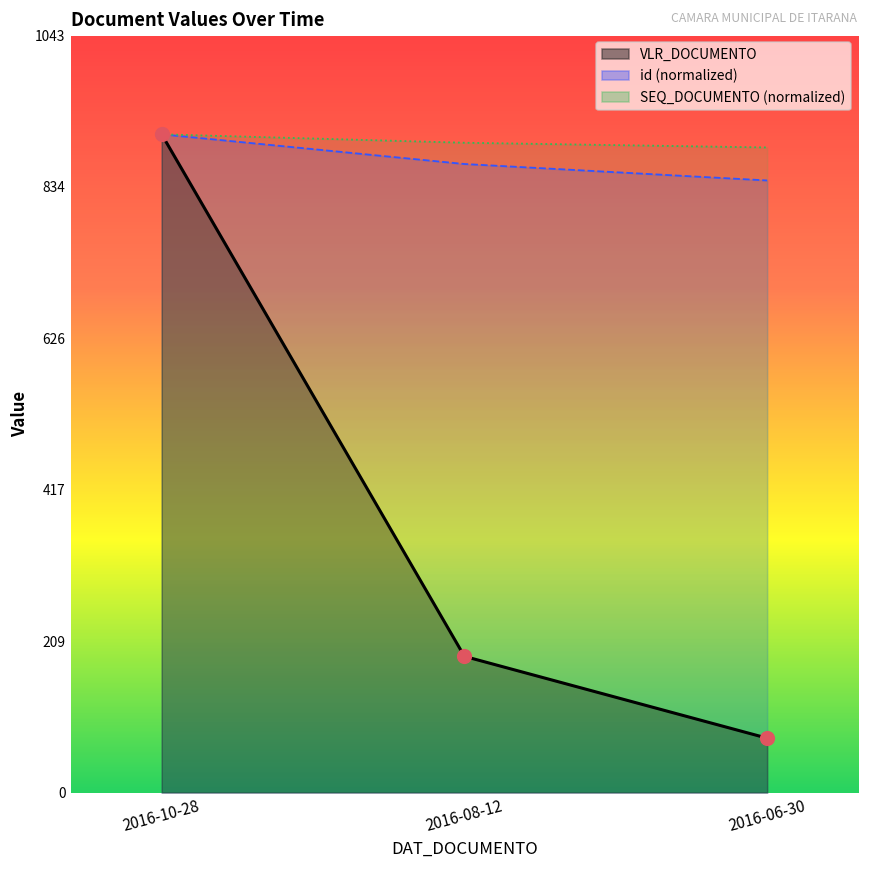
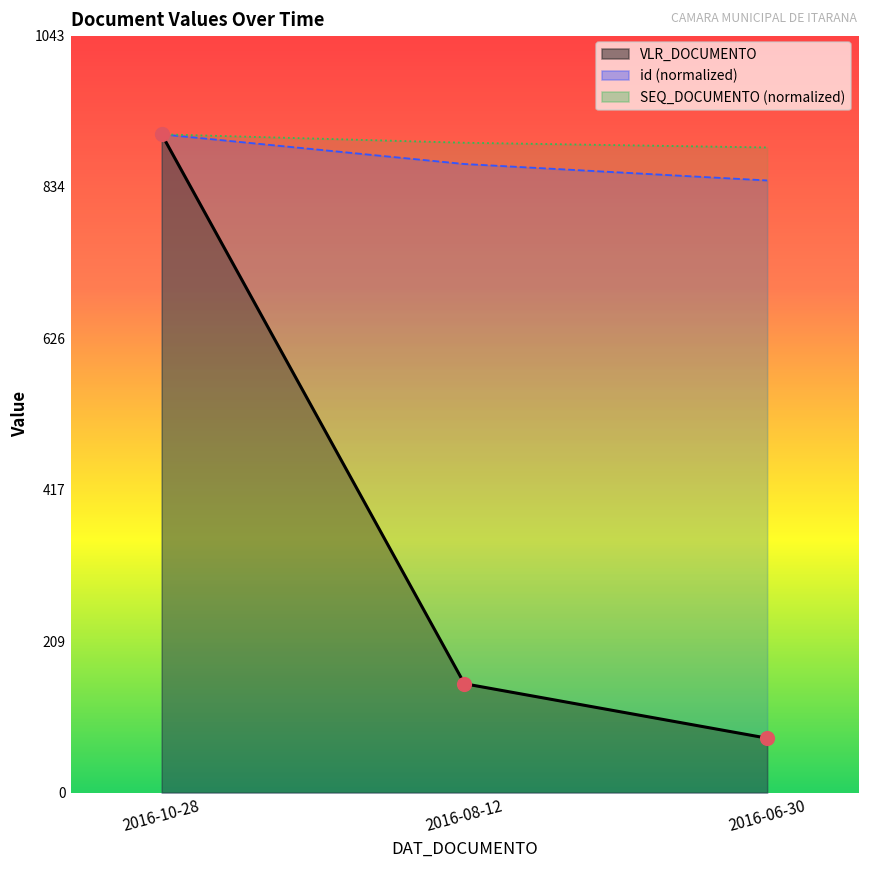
  {
    "VLR_DOCUMENTO": {
-     "2016-08-12": 190,
+     "2016-08-12": 150,
      "2016-06-30": 80
    }
  }
